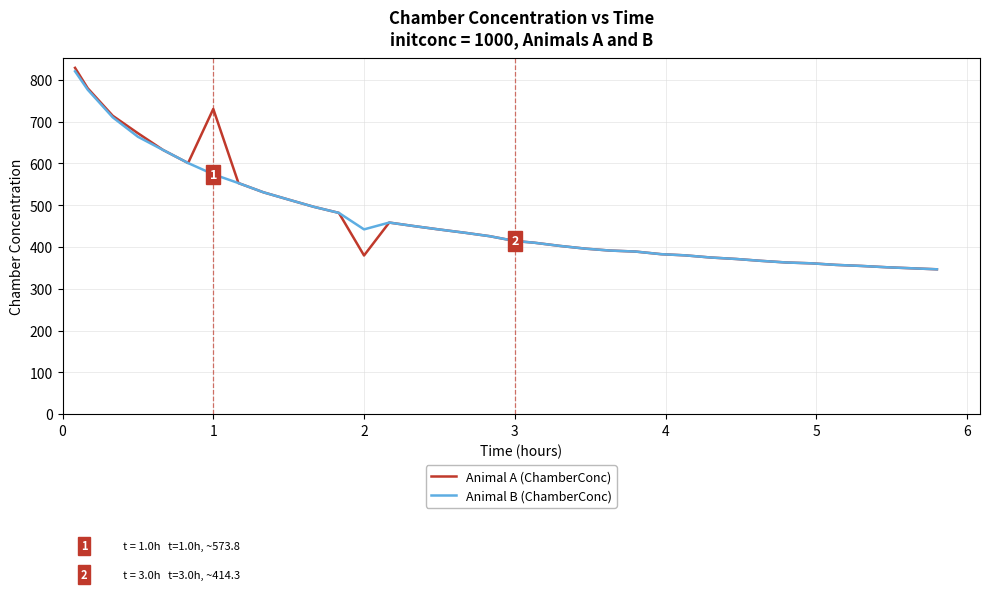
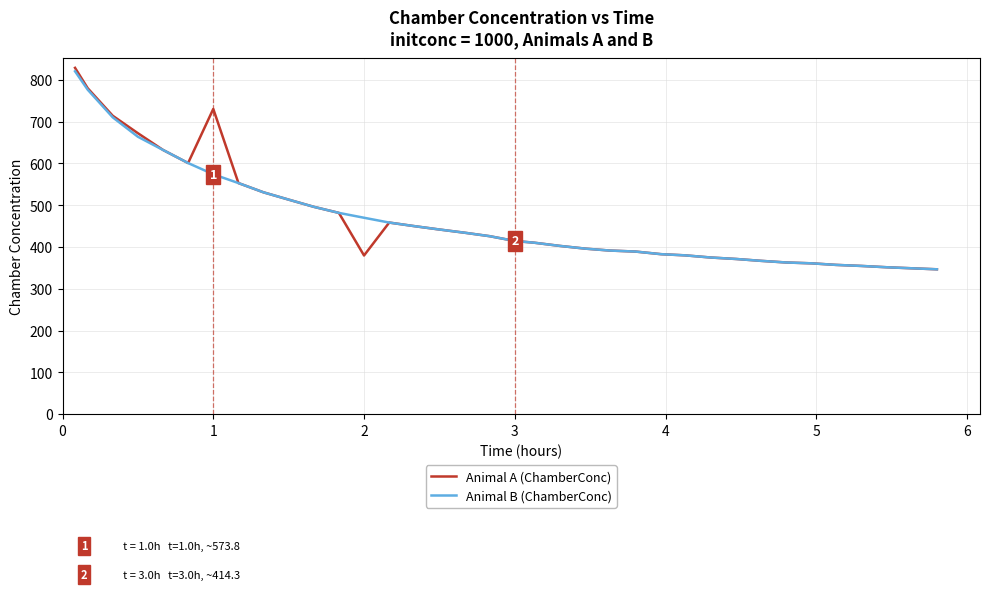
  {
    "Animal A (ChamberConc)": {
      "1": 730,
      "2": 380
    },
    "Animal B (ChamberConc)": {
-     "2": 440
+     "2": 470
    }
  }
